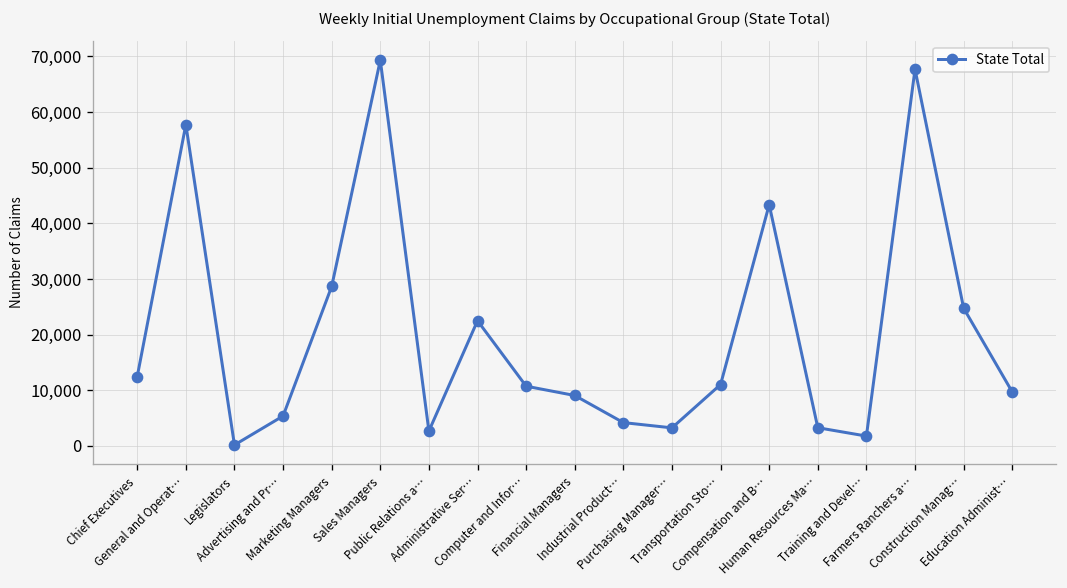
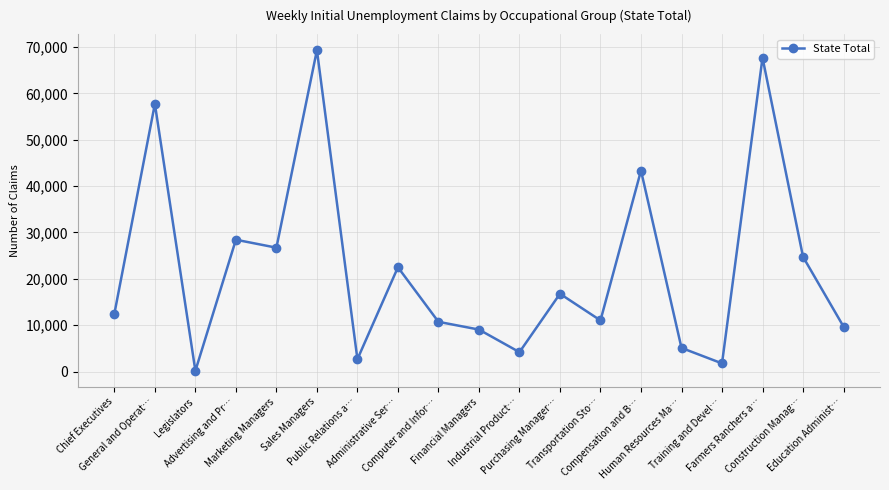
  {
    "Chief Executives": "12,000",
    "General and Operat…": "58,000",
    "Legislators": "0",
-   "Advertising and Pr…": "5,000",
-   "Marketing Managers": "29,000",
+   "Advertising and Pr…": "28,000",
+   "Marketing Managers": "27,000",
    "Sales Managers": "69,000",
    "Public Relations a…": "3,000",
    "Administrative Ser…": "22,000",
    "Computer and Infor…": "11,000",
    "Financial Managers": "9,000",
    "Industrial Product…": "4,000",
-   "Purchasing Manager…": "3,000",
+   "Purchasing Manager…": "17,000",
    "Transportation Sto…": "11,000",
    "Compensation and B…": "43,000",
-   "Human Resources Ma…": "3,000",
+   "Human Resources Ma…": "5,000",
    "Training and Devel…": "2,000",
    "Farmers Ranchers a…": "68,000",
    "Construction Manag…": "25,000",
    "Education Administ…": "10,000"
  }
